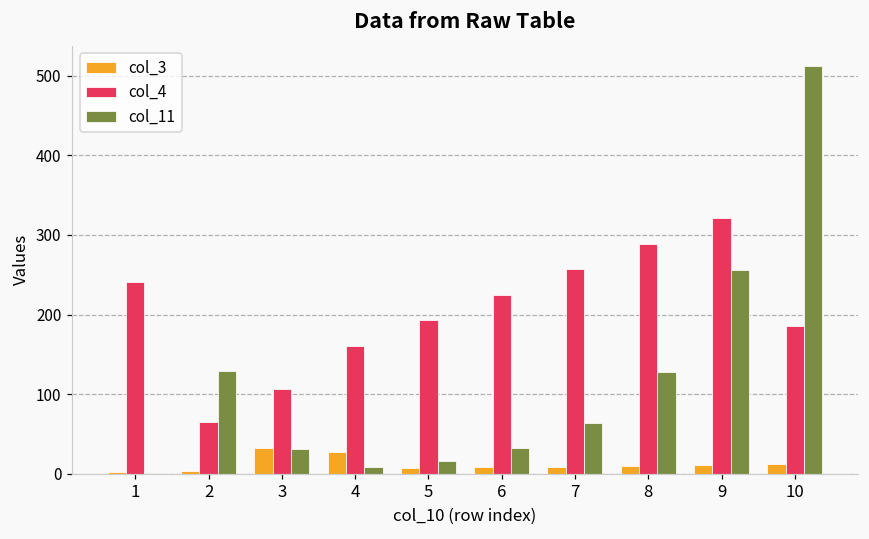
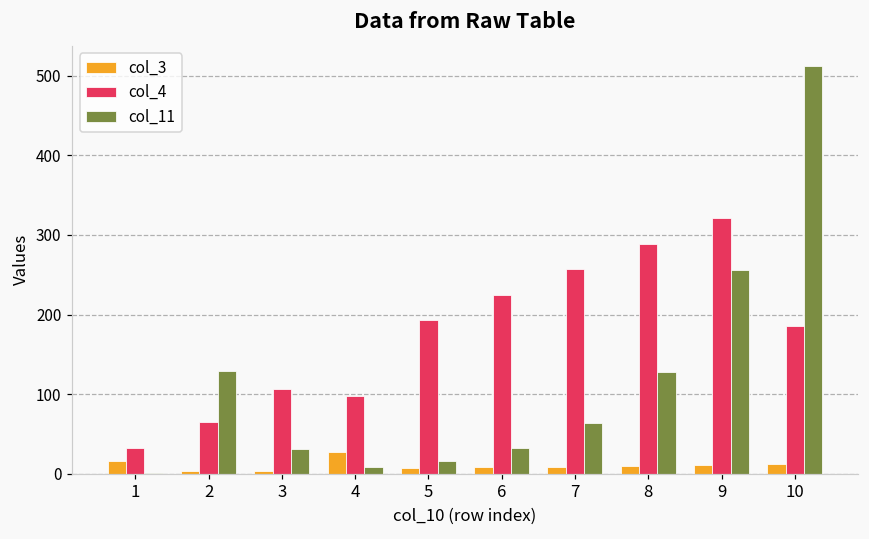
  {
    "col_3": {
-     "1": 0,
-     "3": 30,
+     "1": 20,
+     "3": 0,
      "4": 30,
      "5": 10,
      "6": 10,
      "7": 10,
      "8": 10,
      "9": 10,
      "10": 10
    },
    "col_4": {
-     "1": 240,
+     "1": 30,
      "2": 70,
      "3": 110,
-     "4": 160,
+     "4": 100,
      "5": 190,
      "6": 230,
      "7": 260,
      "8": 290,
      "9": 320,
      "10": 190
    },
    "col_11": {
      "2": 130,
      "3": 30,
      "4": 10,
      "5": 20,
      "6": 30,
      "7": 60,
      "8": 130,
      "9": 260,
      "10": 510
    }
  }
